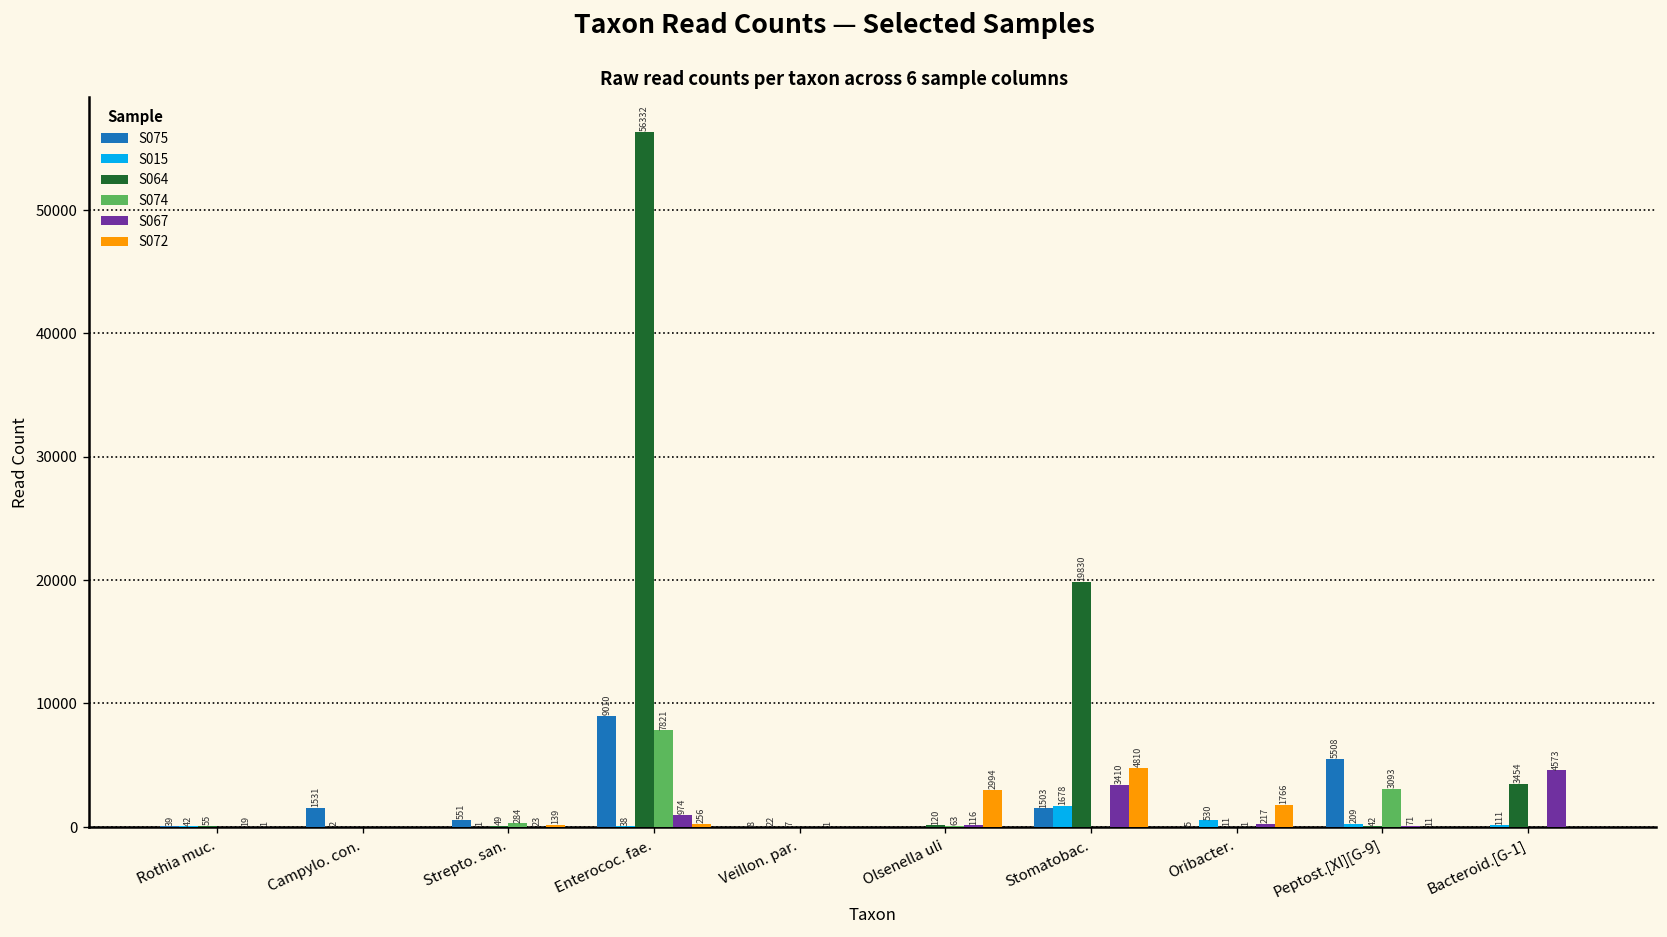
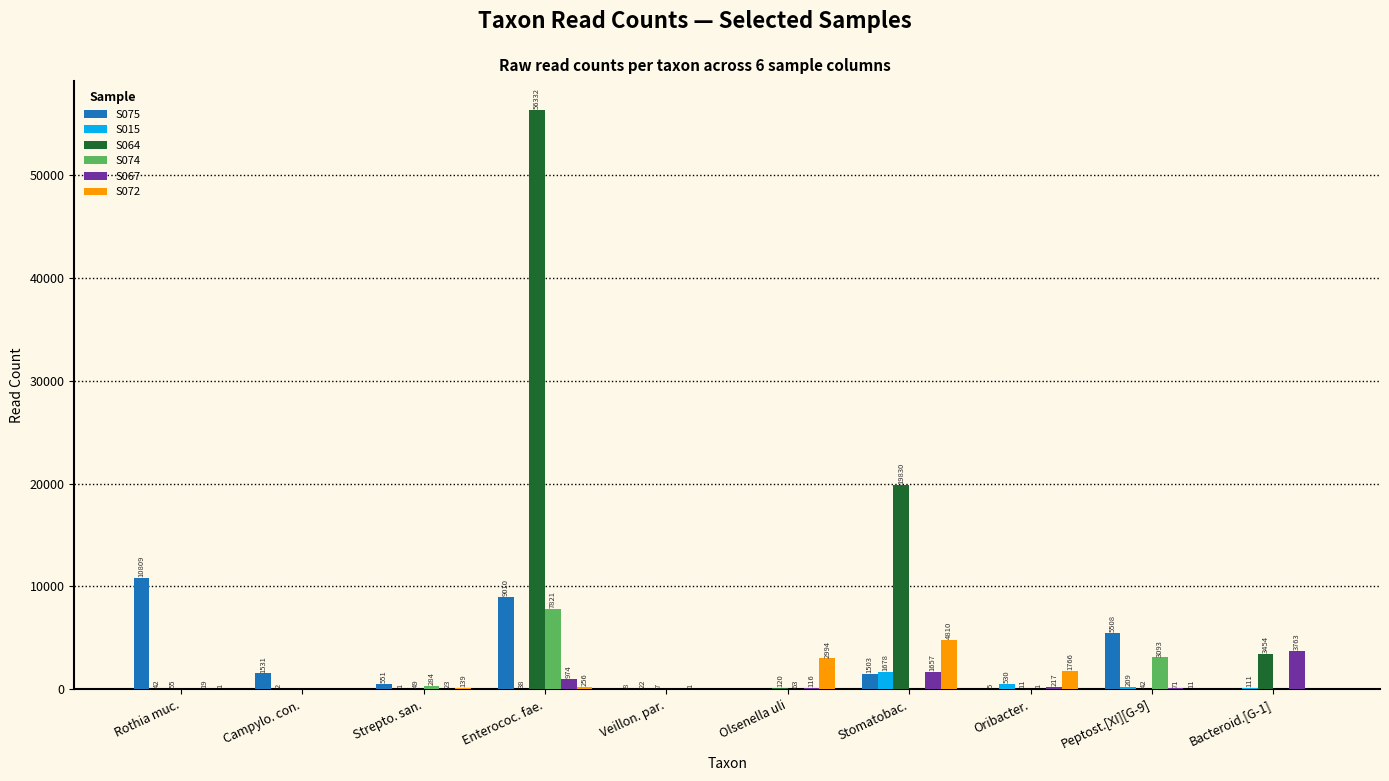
  {
    "S075": {
-     "Rothia muc.": 39,
+     "Rothia muc.": 10809,
      "Campylo. con.": 1531,
      "Strepto. san.": 551,
      "Enterococ. fae.": 9010,
      "Veillon. par.": 8,
      "Stomatobac.": 1503,
      "Oribacter.": 5,
      "Peptost.[XI][G-9]": 5508
    },
    "S015": {
      "Rothia muc.": 42,
      "Campylo. con.": 2,
      "Strepto. san.": 1,
      "Enterococ. fae.": 38,
      "Veillon. par.": 22,
      "Stomatobac.": 1678,
      "Oribacter.": 530,
      "Peptost.[XI][G-9]": 209,
      "Bacteroid.[G-1]": 111
    },
    "S064": {
      "Rothia muc.": 55,
      "Strepto. san.": 49,
      "Enterococ. fae.": 56332,
      "Veillon. par.": 7,
      "Olsenella uli": 120,
      "Stomatobac.": 19830,
      "Oribacter.": 11,
      "Peptost.[XI][G-9]": 42,
      "Bacteroid.[G-1]": 3454
    },
    "S074": {
      "Strepto. san.": 284,
      "Enterococ. fae.": 7821,
      "Olsenella uli": 63,
      "Oribacter.": 1,
      "Peptost.[XI][G-9]": 3093
    },
    "S067": {
      "Rothia muc.": 19,
      "Strepto. san.": 23,
      "Enterococ. fae.": 974,
      "Veillon. par.": 1,
      "Olsenella uli": 116,
-     "Stomatobac.": 3410,
+     "Stomatobac.": 1657,
      "Oribacter.": 217,
      "Peptost.[XI][G-9]": 71,
-     "Bacteroid.[G-1]": 4573
+     "Bacteroid.[G-1]": 3763
    },
    "S072": {
      "Rothia muc.": 1,
      "Strepto. san.": 139,
      "Enterococ. fae.": 256,
      "Olsenella uli": 2994,
      "Stomatobac.": 4810,
      "Oribacter.": 1766,
      "Peptost.[XI][G-9]": 11
    }
  }
